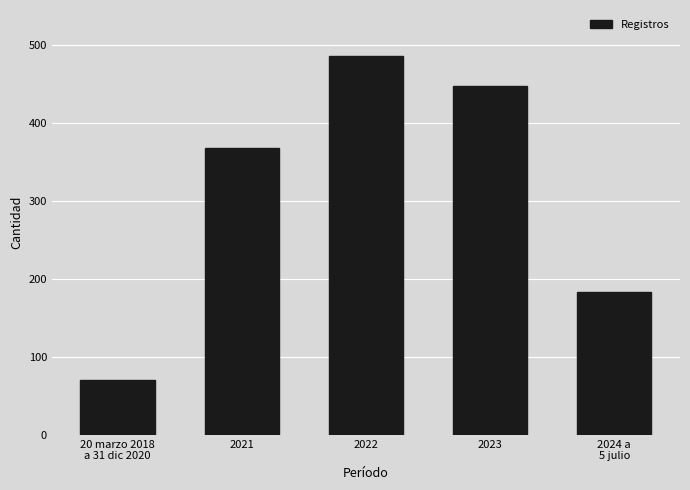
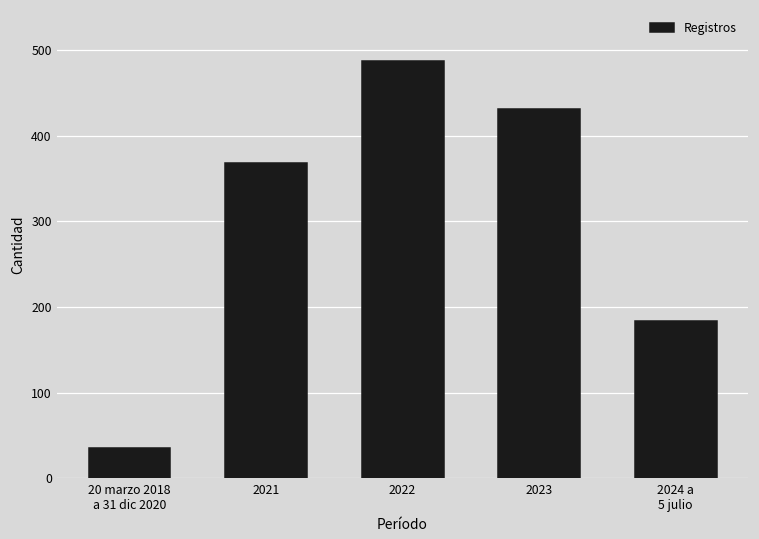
  {
-   "20 marzo 2018 a 31 dic 2020": 70,
+   "20 marzo 2018 a 31 dic 2020": 40,
    "2021": 370,
    "2022": 490,
-   "2023": 450,
+   "2023": 430,
    "2024 a 5 julio": 180
  }
